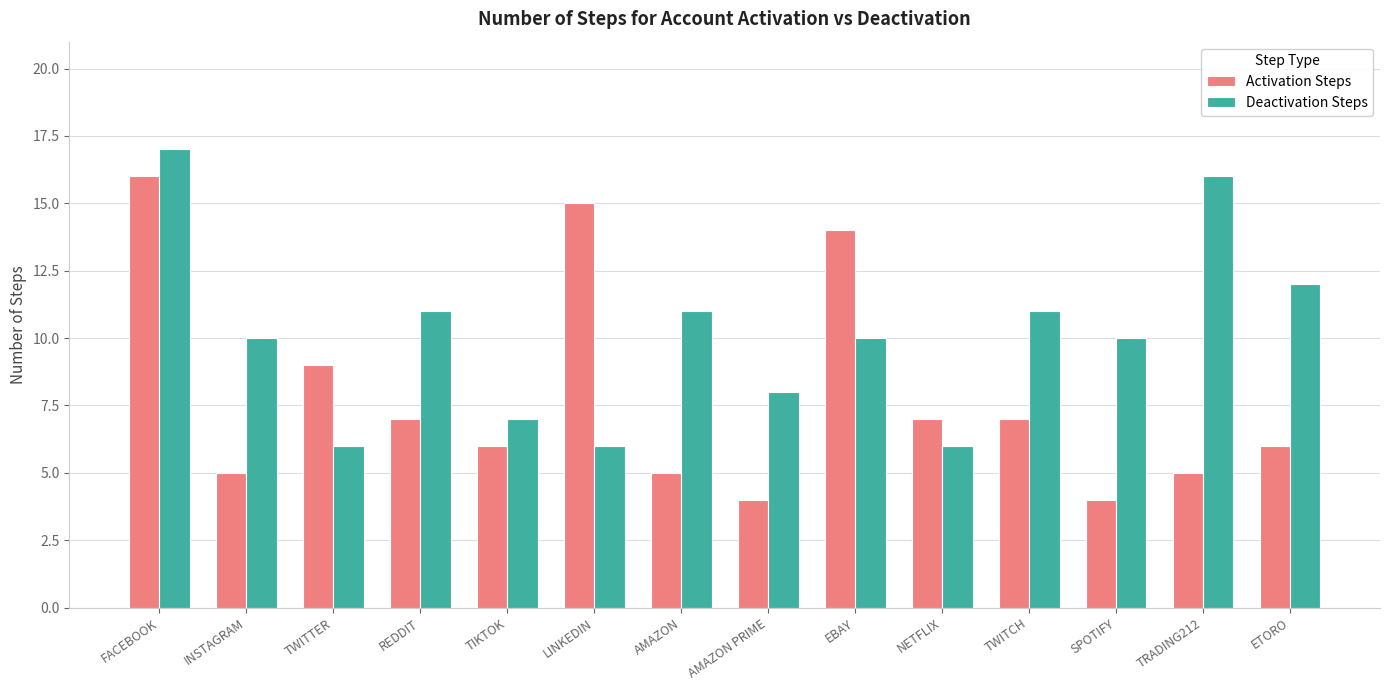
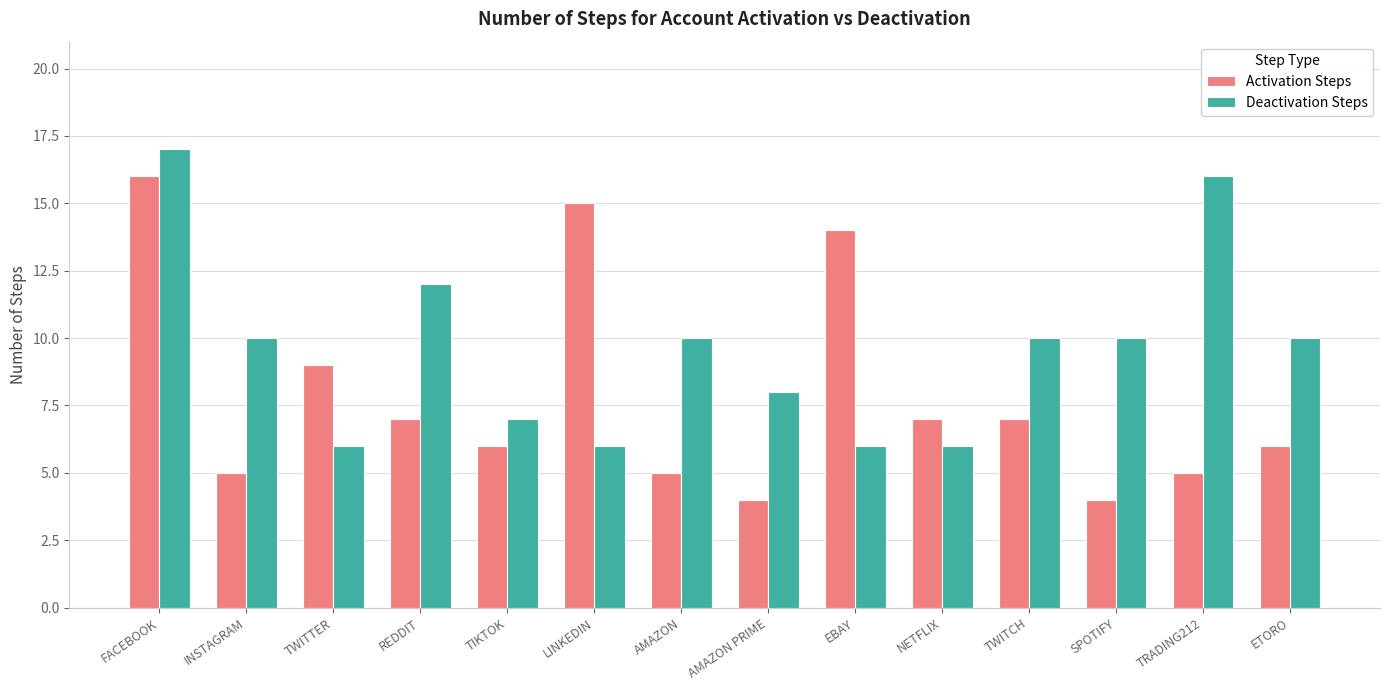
  {
    "Activation Steps": {
      "FACEBOOK": 16,
      "INSTAGRAM": 5,
      "TWITTER": 9,
      "REDDIT": 7,
      "TIKTOK": 6,
      "LINKEDIN": 15,
      "AMAZON": 5,
      "AMAZON PRIME": 4,
      "EBAY": 14,
      "NETFLIX": 7,
      "TWITCH": 7,
      "SPOTIFY": 4,
      "TRADING212": 5,
      "ETORO": 6
    },
    "Deactivation Steps": {
      "FACEBOOK": 17,
      "INSTAGRAM": 10,
      "TWITTER": 6,
-     "REDDIT": 11,
+     "REDDIT": 12,
      "TIKTOK": 7,
      "LINKEDIN": 6,
-     "AMAZON": 11,
+     "AMAZON": 10,
      "AMAZON PRIME": 8,
-     "EBAY": 10,
+     "EBAY": 6,
      "NETFLIX": 6,
-     "TWITCH": 11,
+     "TWITCH": 10,
      "SPOTIFY": 10,
      "TRADING212": 16,
-     "ETORO": 12
+     "ETORO": 10
    }
  }
